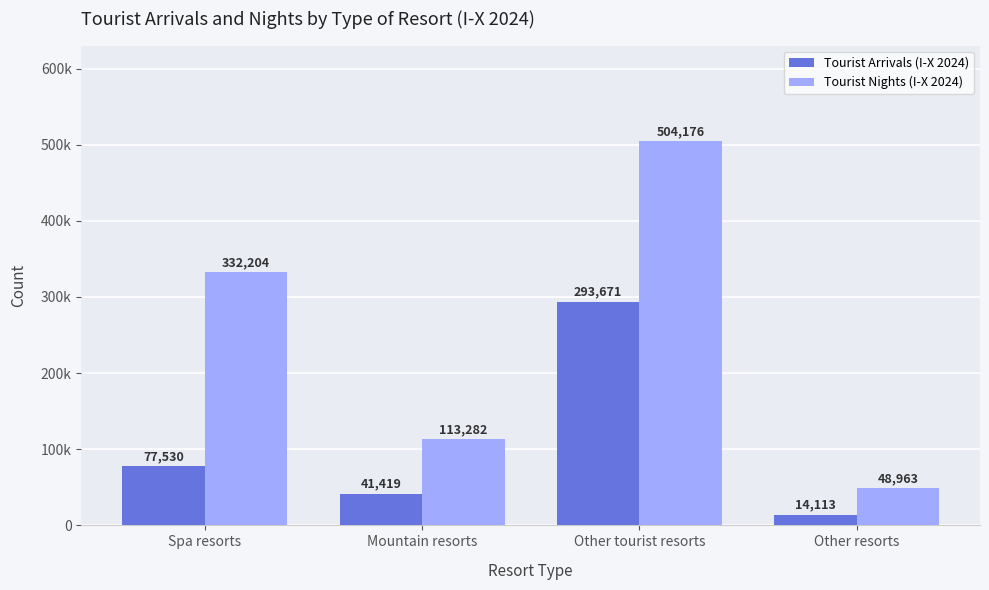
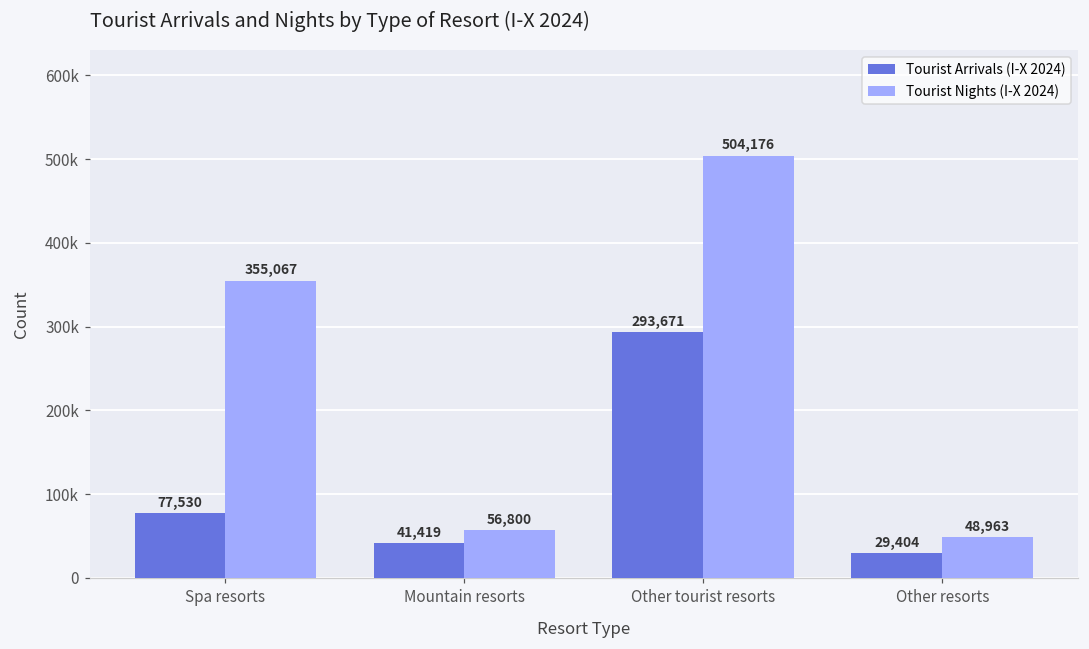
  {
    "Tourist Arrivals (I-X 2024)": {
      "Spa resorts": "77,530",
      "Mountain resorts": "41,419",
      "Other tourist resorts": "293,671",
-     "Other resorts": "14,113"
+     "Other resorts": "29,404"
    },
    "Tourist Nights (I-X 2024)": {
-     "Spa resorts": "332,204",
-     "Mountain resorts": "113,282",
+     "Spa resorts": "355,067",
+     "Mountain resorts": "56,800",
      "Other tourist resorts": "504,176",
      "Other resorts": "48,963"
    }
  }
